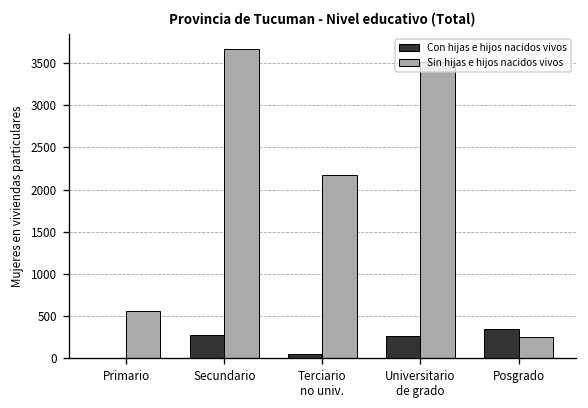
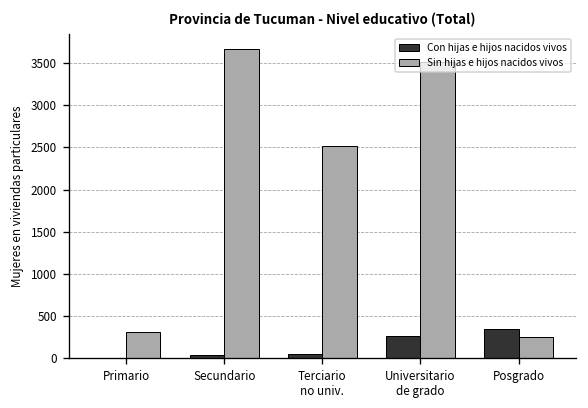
  {
    "Con hijas e hijos nacidos vivos": {
-     "Secundario": 300,
+     "Secundario": 0,
      "Terciario no univ.": 100,
      "Universitario de grado": 300,
      "Posgrado": 300
    },
    "Sin hijas e hijos nacidos vivos": {
-     "Primario": 600,
+     "Primario": 300,
      "Secundario": 3700,
-     "Terciario no univ.": 2200,
+     "Terciario no univ.": 2500,
      "Posgrado": 300
    }
  }
